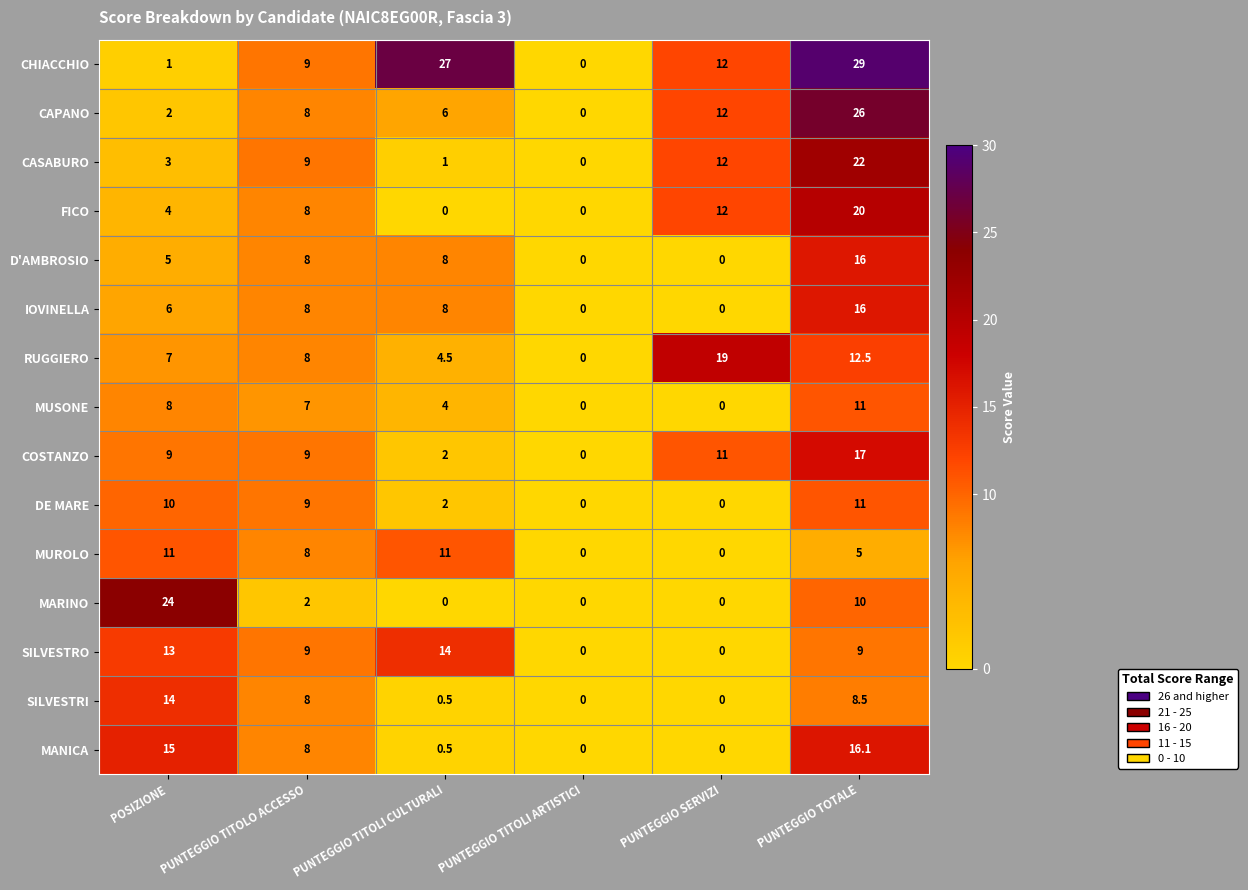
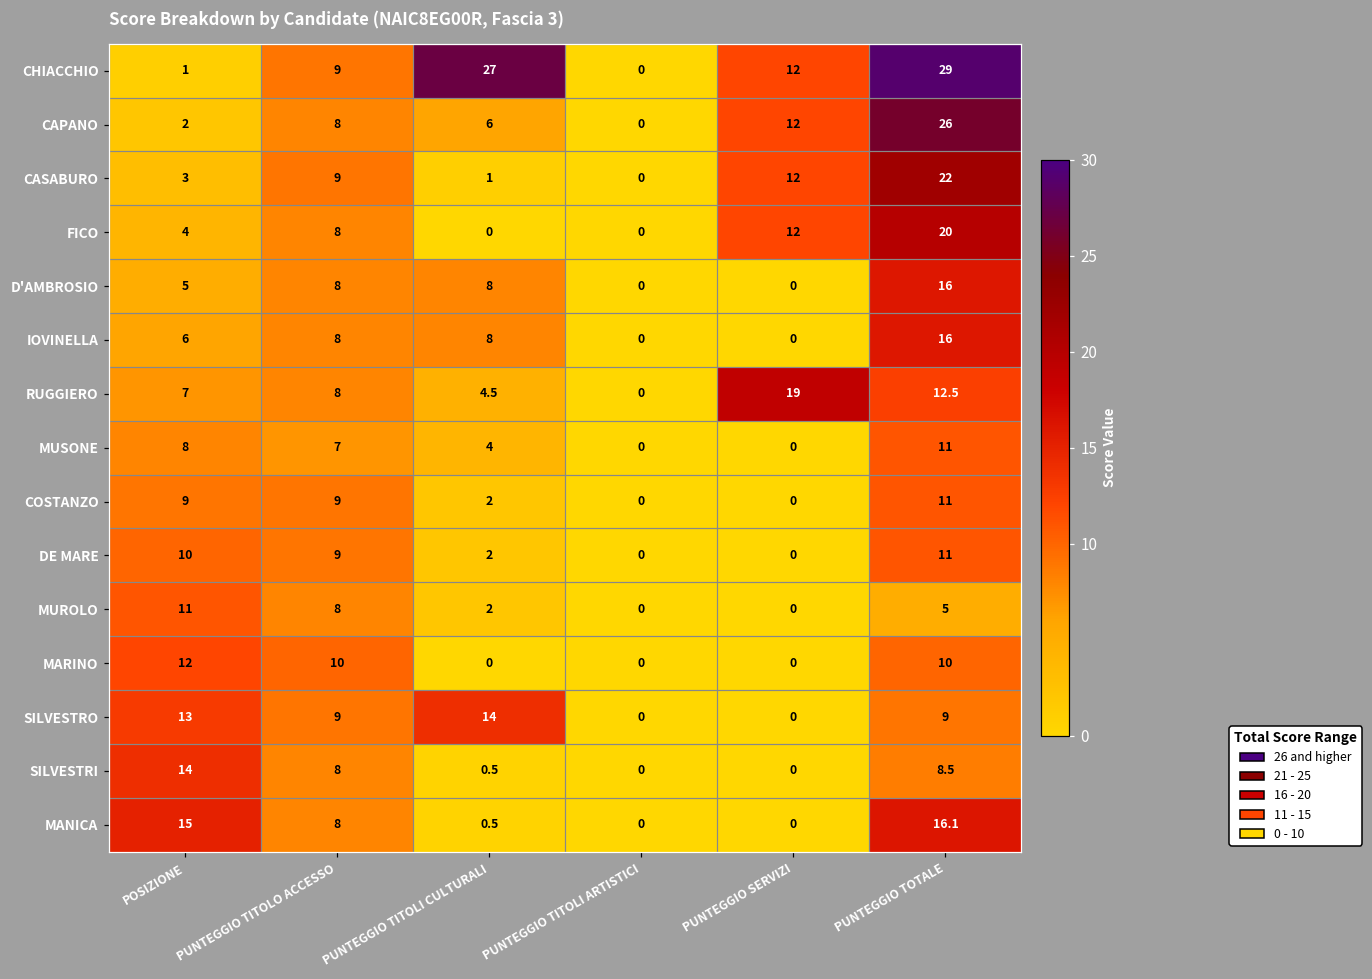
  {
    "CHIACCHIO": {
      "POSIZIONE": 1,
      "PUNTEGGIO TITOLO ACCESSO": 9,
      "PUNTEGGIO TITOLI CULTURALI": 27,
      "PUNTEGGIO TITOLI ARTISTICI": 0,
      "PUNTEGGIO SERVIZI": 12,
      "PUNTEGGIO TOTALE": 29
    },
    "CAPANO": {
      "POSIZIONE": 2,
      "PUNTEGGIO TITOLO ACCESSO": 8,
      "PUNTEGGIO TITOLI CULTURALI": 6,
      "PUNTEGGIO TITOLI ARTISTICI": 0,
      "PUNTEGGIO SERVIZI": 12,
      "PUNTEGGIO TOTALE": 26
    },
    "CASABURO": {
      "POSIZIONE": 3,
      "PUNTEGGIO TITOLO ACCESSO": 9,
      "PUNTEGGIO TITOLI CULTURALI": 1,
      "PUNTEGGIO TITOLI ARTISTICI": 0,
      "PUNTEGGIO SERVIZI": 12,
      "PUNTEGGIO TOTALE": 22
    },
    "FICO": {
      "POSIZIONE": 4,
      "PUNTEGGIO TITOLO ACCESSO": 8,
      "PUNTEGGIO TITOLI CULTURALI": 0,
      "PUNTEGGIO TITOLI ARTISTICI": 0,
      "PUNTEGGIO SERVIZI": 12,
      "PUNTEGGIO TOTALE": 20
    },
    "D'AMBROSIO": {
      "POSIZIONE": 5,
      "PUNTEGGIO TITOLO ACCESSO": 8,
      "PUNTEGGIO TITOLI CULTURALI": 8,
      "PUNTEGGIO TITOLI ARTISTICI": 0,
      "PUNTEGGIO SERVIZI": 0,
      "PUNTEGGIO TOTALE": 16
    },
    "IOVINELLA": {
      "POSIZIONE": 6,
      "PUNTEGGIO TITOLO ACCESSO": 8,
      "PUNTEGGIO TITOLI CULTURALI": 8,
      "PUNTEGGIO TITOLI ARTISTICI": 0,
      "PUNTEGGIO SERVIZI": 0,
      "PUNTEGGIO TOTALE": 16
    },
    "RUGGIERO": {
      "POSIZIONE": 7,
      "PUNTEGGIO TITOLO ACCESSO": 8,
      "PUNTEGGIO TITOLI CULTURALI": 4.5,
      "PUNTEGGIO TITOLI ARTISTICI": 0,
      "PUNTEGGIO SERVIZI": 19,
      "PUNTEGGIO TOTALE": 12.5
    },
    "MUSONE": {
      "POSIZIONE": 8,
      "PUNTEGGIO TITOLO ACCESSO": 7,
      "PUNTEGGIO TITOLI CULTURALI": 4,
      "PUNTEGGIO TITOLI ARTISTICI": 0,
      "PUNTEGGIO SERVIZI": 0,
      "PUNTEGGIO TOTALE": 11
    },
    "COSTANZO": {
      "POSIZIONE": 9,
      "PUNTEGGIO TITOLO ACCESSO": 9,
      "PUNTEGGIO TITOLI CULTURALI": 2,
      "PUNTEGGIO TITOLI ARTISTICI": 0,
-     "PUNTEGGIO SERVIZI": 11,
-     "PUNTEGGIO TOTALE": 17
+     "PUNTEGGIO SERVIZI": 0,
+     "PUNTEGGIO TOTALE": 11
    },
    "DE MARE": {
      "POSIZIONE": 10,
      "PUNTEGGIO TITOLO ACCESSO": 9,
      "PUNTEGGIO TITOLI CULTURALI": 2,
      "PUNTEGGIO TITOLI ARTISTICI": 0,
      "PUNTEGGIO SERVIZI": 0,
      "PUNTEGGIO TOTALE": 11
    },
    "MUROLO": {
      "POSIZIONE": 11,
      "PUNTEGGIO TITOLO ACCESSO": 8,
-     "PUNTEGGIO TITOLI CULTURALI": 11,
+     "PUNTEGGIO TITOLI CULTURALI": 2,
      "PUNTEGGIO TITOLI ARTISTICI": 0,
      "PUNTEGGIO SERVIZI": 0,
      "PUNTEGGIO TOTALE": 5
    },
    "MARINO": {
-     "POSIZIONE": 24,
-     "PUNTEGGIO TITOLO ACCESSO": 2,
+     "POSIZIONE": 12,
+     "PUNTEGGIO TITOLO ACCESSO": 10,
      "PUNTEGGIO TITOLI CULTURALI": 0,
      "PUNTEGGIO TITOLI ARTISTICI": 0,
      "PUNTEGGIO SERVIZI": 0,
      "PUNTEGGIO TOTALE": 10
    },
    "SILVESTRO": {
      "POSIZIONE": 13,
      "PUNTEGGIO TITOLO ACCESSO": 9,
      "PUNTEGGIO TITOLI CULTURALI": 14,
      "PUNTEGGIO TITOLI ARTISTICI": 0,
      "PUNTEGGIO SERVIZI": 0,
      "PUNTEGGIO TOTALE": 9
    },
    "SILVESTRI": {
      "POSIZIONE": 14,
      "PUNTEGGIO TITOLO ACCESSO": 8,
      "PUNTEGGIO TITOLI CULTURALI": 0.5,
      "PUNTEGGIO TITOLI ARTISTICI": 0,
      "PUNTEGGIO SERVIZI": 0,
      "PUNTEGGIO TOTALE": 8.5
    },
    "MANICA": {
      "POSIZIONE": 15,
      "PUNTEGGIO TITOLO ACCESSO": 8,
      "PUNTEGGIO TITOLI CULTURALI": 0.5,
      "PUNTEGGIO TITOLI ARTISTICI": 0,
      "PUNTEGGIO SERVIZI": 0,
      "PUNTEGGIO TOTALE": 16.1
    }
  }
